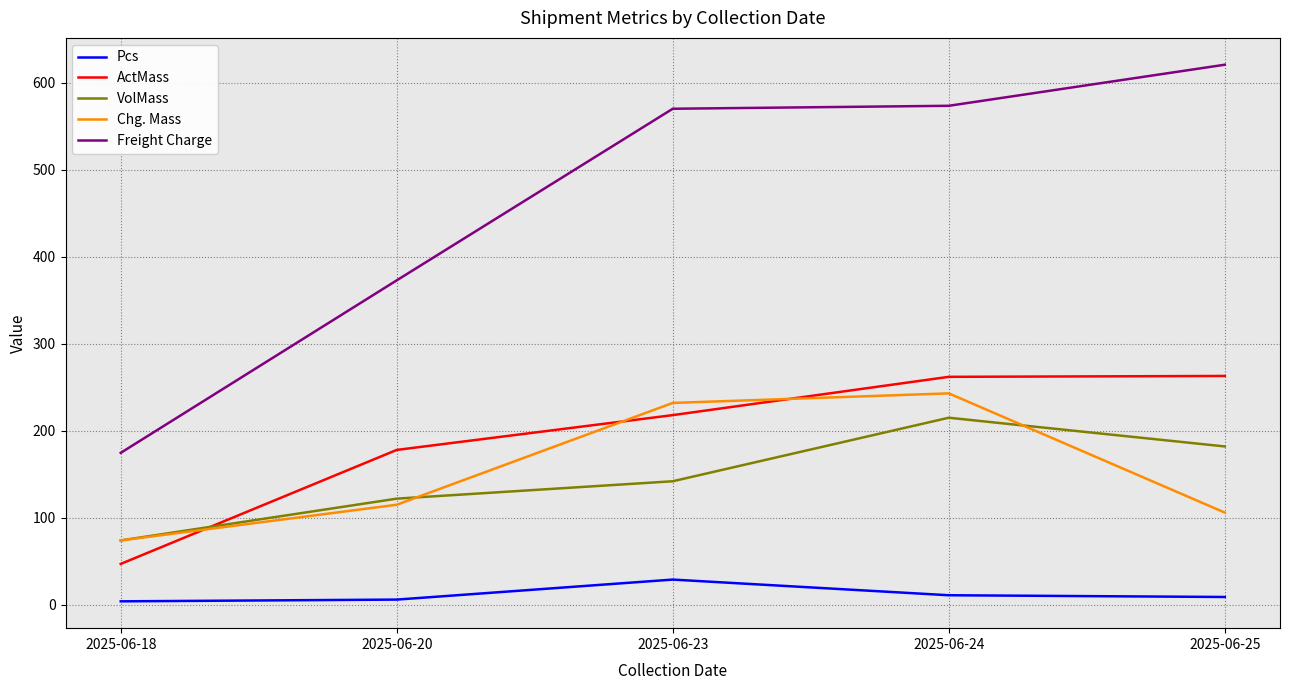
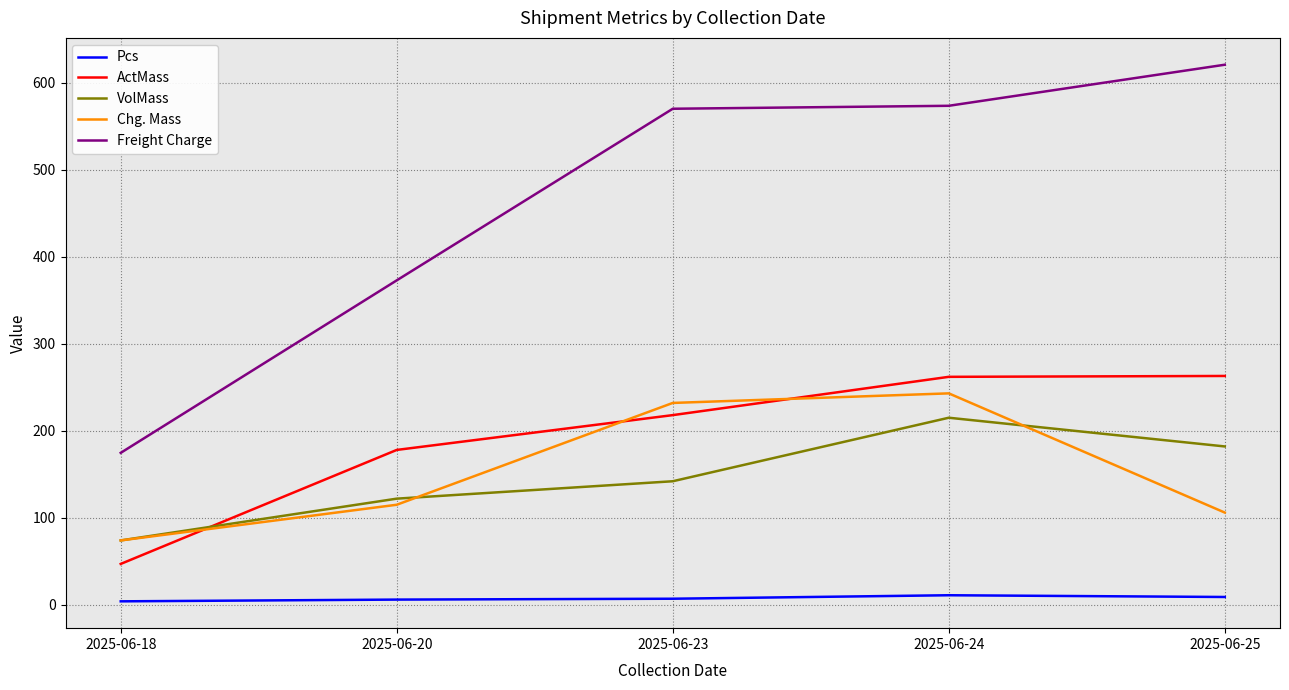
  {
    "Pcs": {
      "2025-06-18": 0,
      "2025-06-20": 10,
-     "2025-06-23": 30,
+     "2025-06-23": 10,
      "2025-06-24": 10,
      "2025-06-25": 10
    },
    "ActMass": {
      "2025-06-18": 50,
      "2025-06-20": 180,
      "2025-06-23": 220,
      "2025-06-24": 260,
      "2025-06-25": 260
    },
    "VolMass": {
      "2025-06-20": 120,
      "2025-06-23": 140,
      "2025-06-24": 220,
      "2025-06-25": 180
    },
    "Chg. Mass": {
      "2025-06-20": 120,
      "2025-06-23": 230,
      "2025-06-24": 240,
      "2025-06-25": 110
    },
    "Freight Charge": {
      "2025-06-18": 170,
      "2025-06-20": 370,
      "2025-06-23": 570,
      "2025-06-24": 570,
      "2025-06-25": 620
    }
  }
